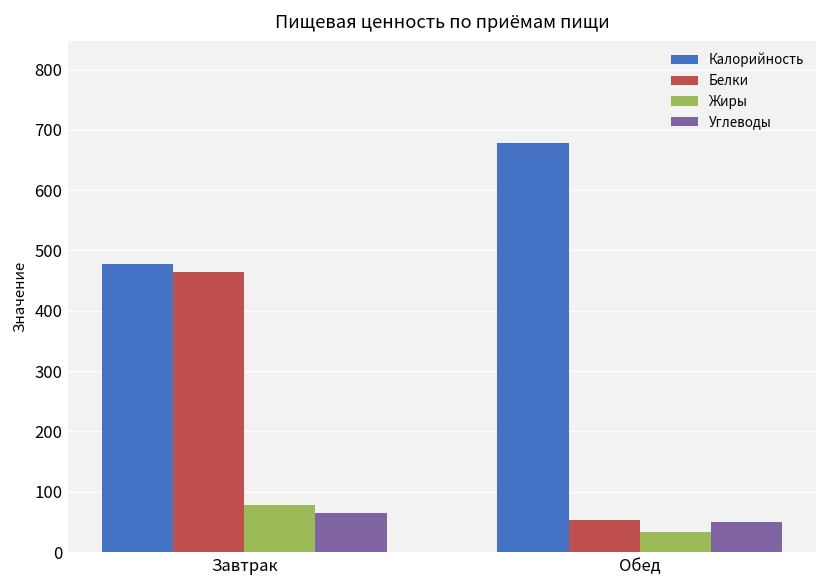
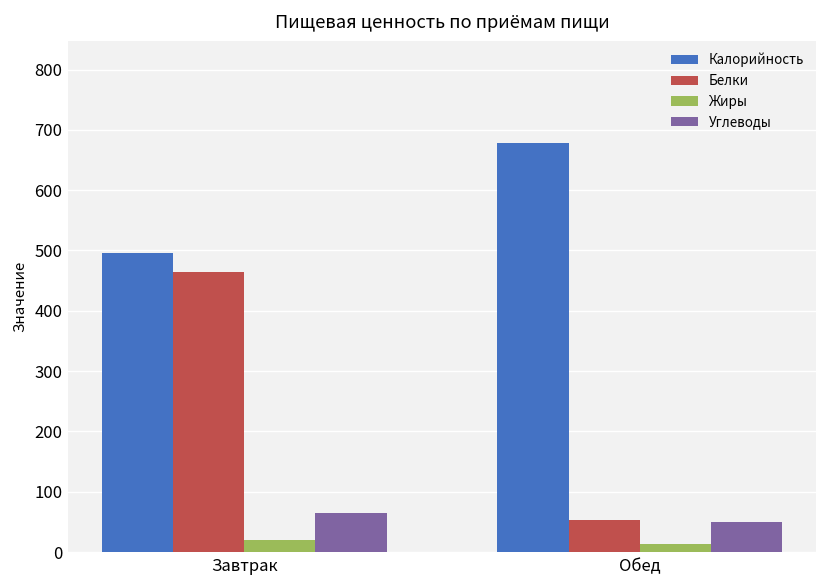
  {
    "Калорийность": {
-     "Завтрак": 480,
+     "Завтрак": 500,
      "Обед": 680
    },
    "Белки": {
      "Завтрак": 460,
      "Обед": 50
    },
    "Жиры": {
-     "Завтрак": 80,
-     "Обед": 30
+     "Завтрак": 20,
+     "Обед": 10
    },
    "Углеводы": {
      "Завтрак": 60,
      "Обед": 50
    }
  }
